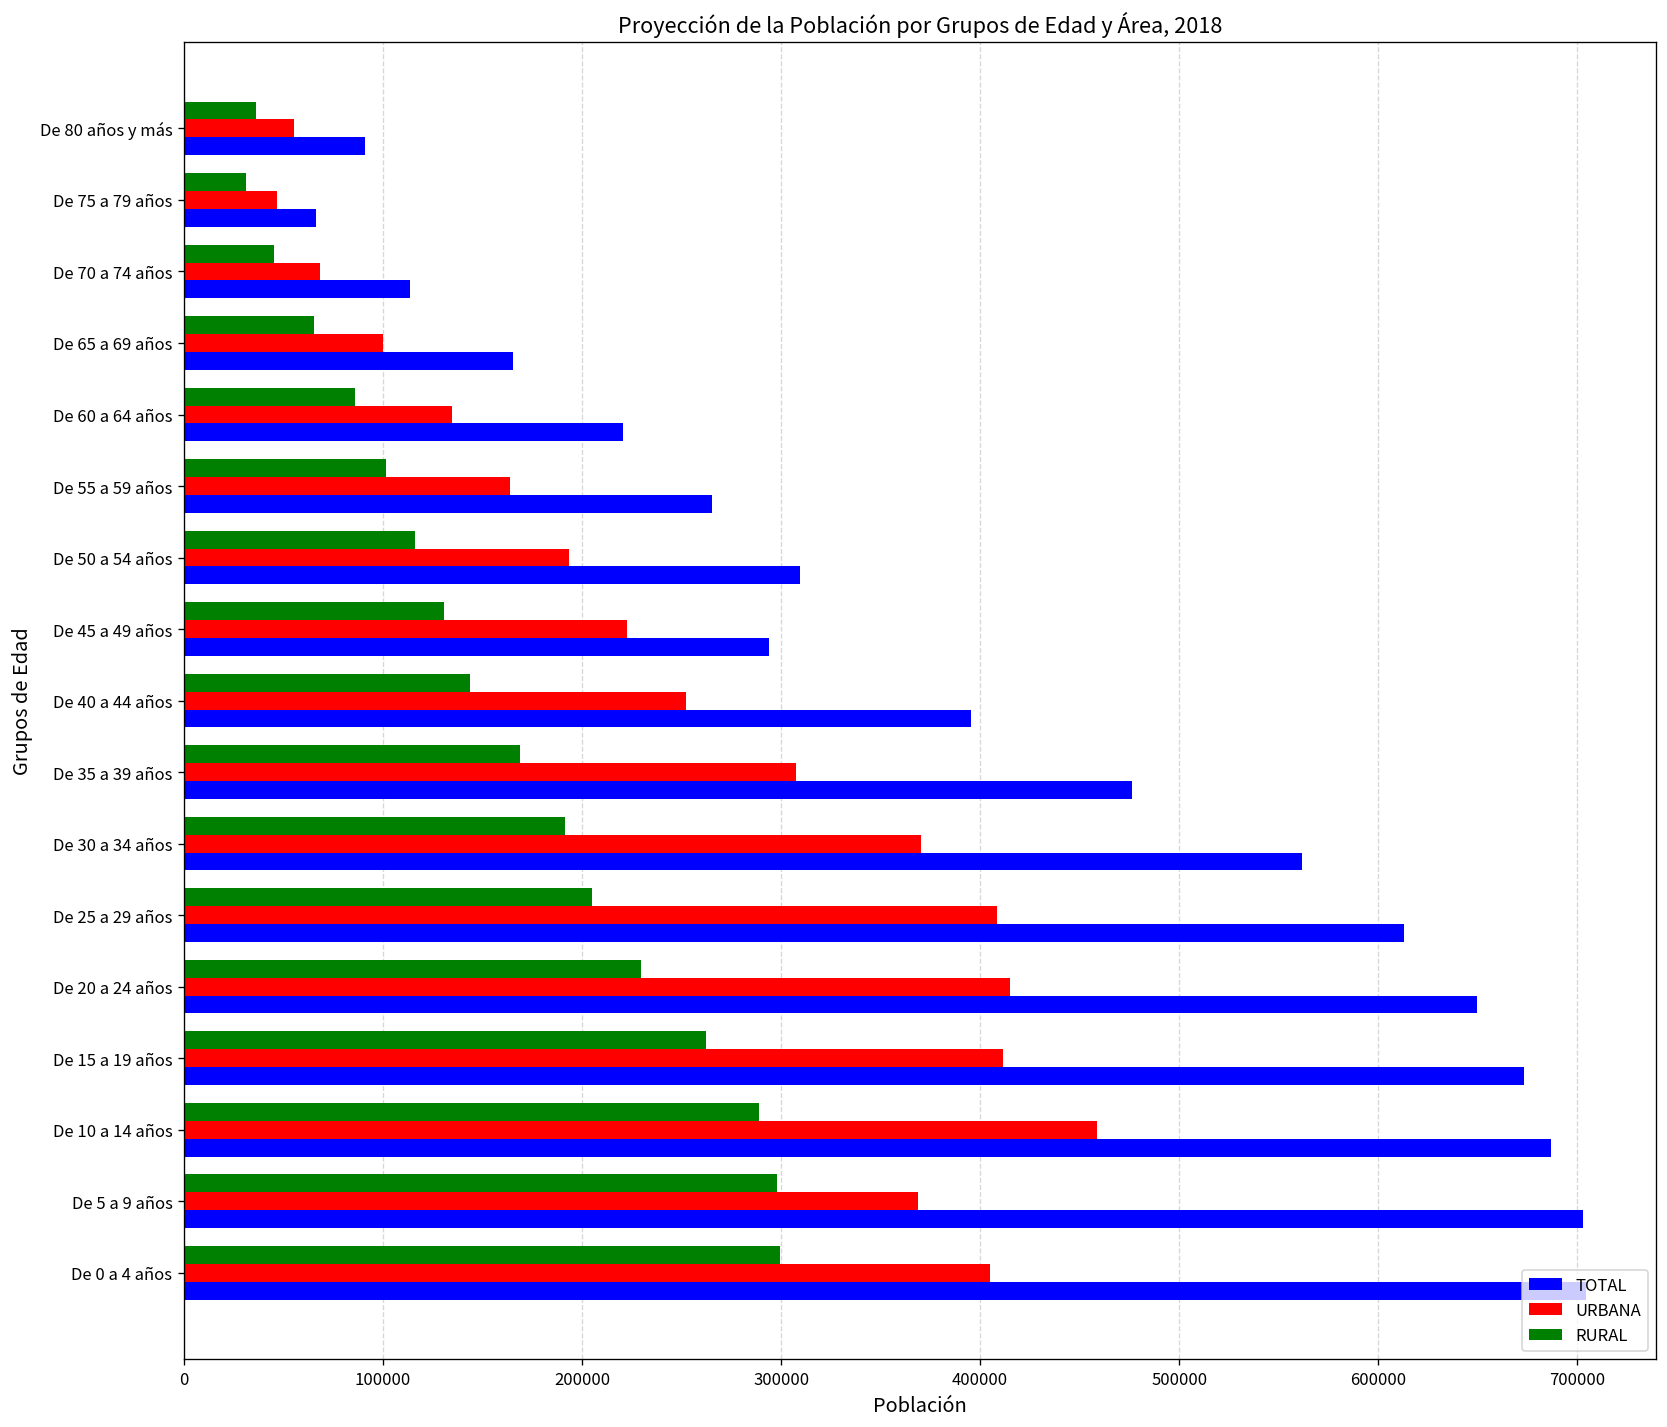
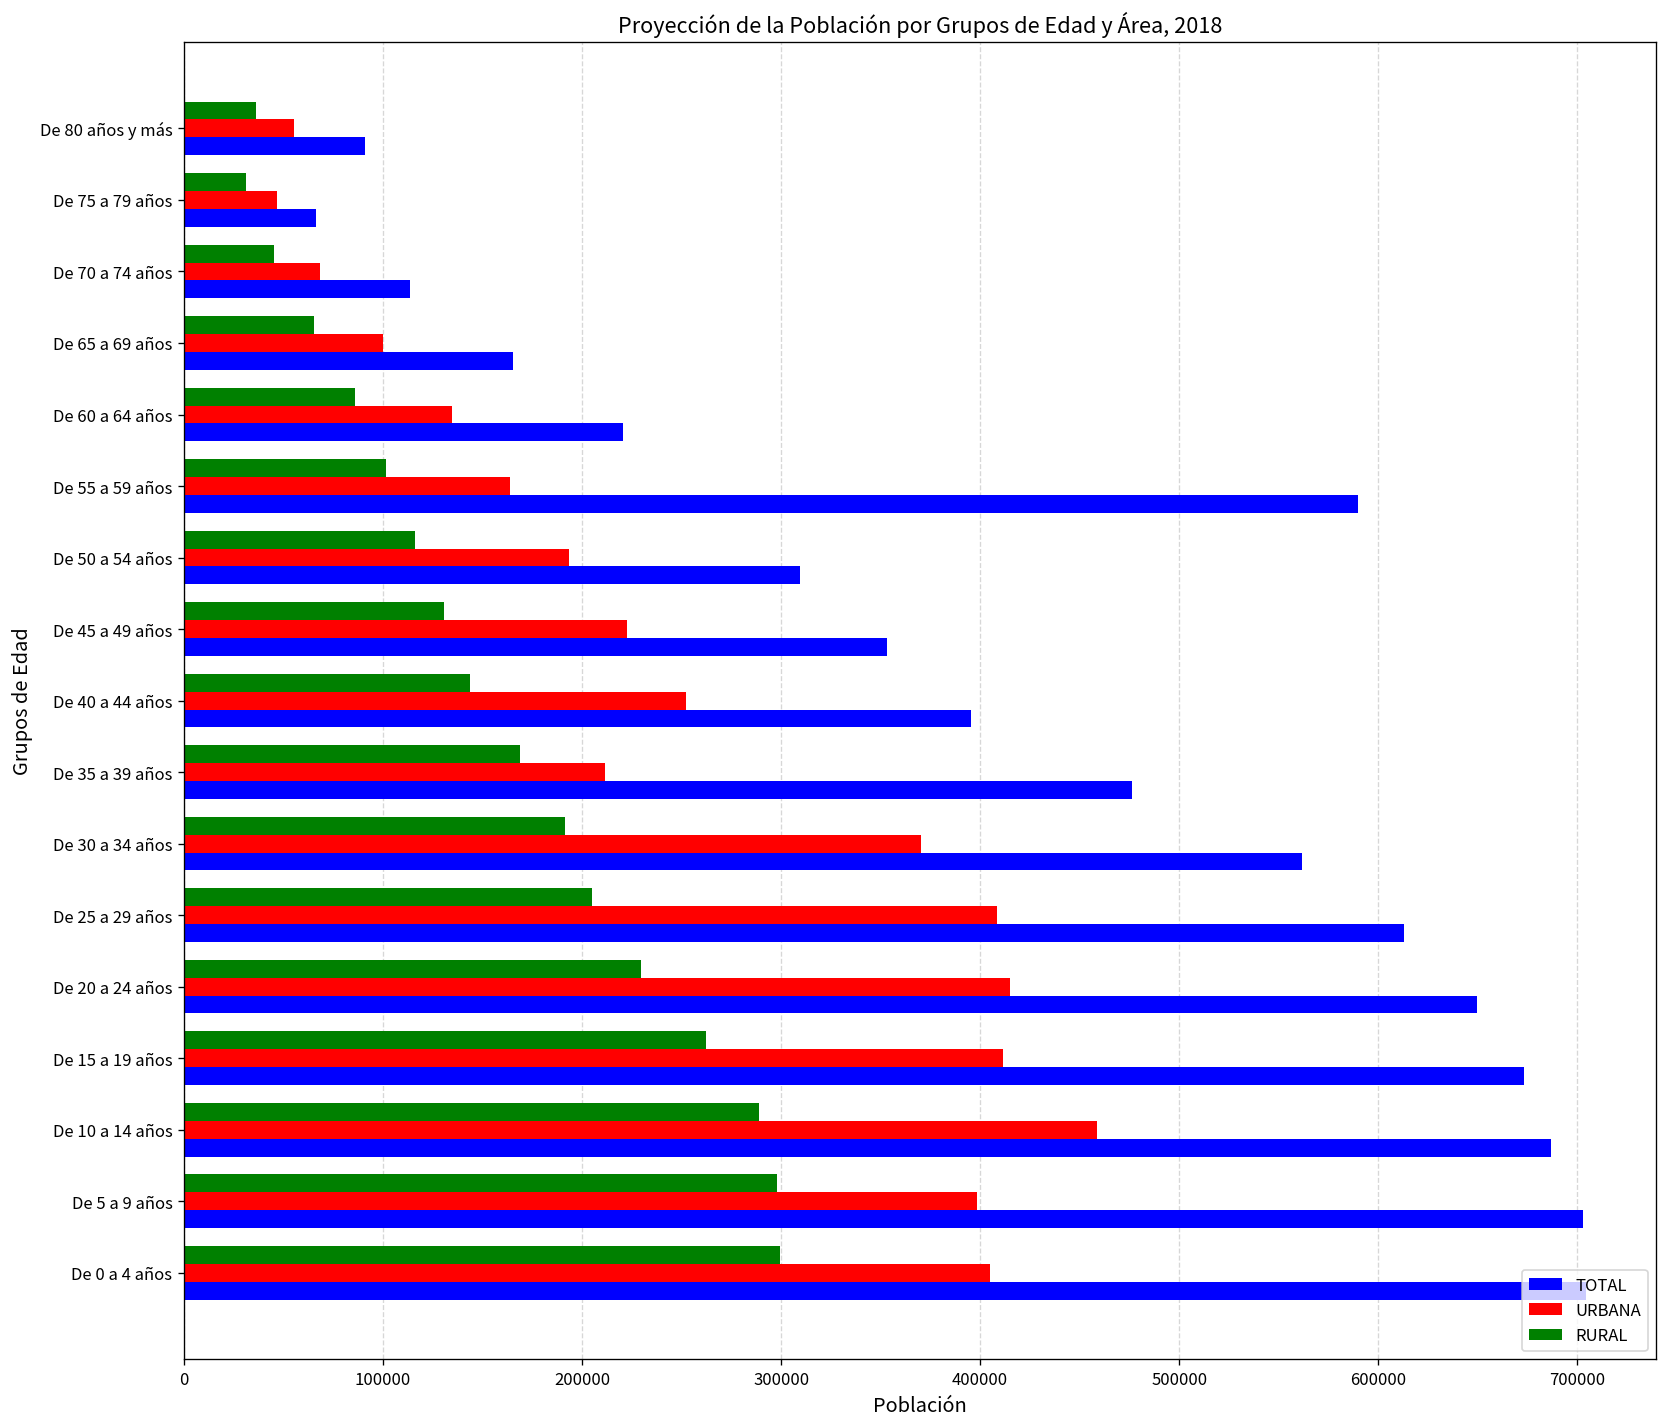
  {
    "TOTAL": {
      "De 80 años y más": 91000,
      "De 75 a 79 años": 66000,
      "De 70 a 74 años": 114000,
      "De 65 a 69 años": 165000,
      "De 60 a 64 años": 221000,
-     "De 55 a 59 años": 265000,
+     "De 55 a 59 años": 590000,
      "De 50 a 54 años": 309000,
-     "De 45 a 49 años": 294000,
+     "De 45 a 49 años": 353000,
      "De 40 a 44 años": 396000,
      "De 35 a 39 años": 476000,
      "De 30 a 34 años": 562000,
      "De 25 a 29 años": 613000,
      "De 20 a 24 años": 650000,
      "De 15 a 19 años": 673000,
      "De 10 a 14 años": 687000,
      "De 5 a 9 años": 703000
    },
    "URBANA": {
      "De 80 años y más": 55000,
      "De 75 a 79 años": 47000,
      "De 70 a 74 años": 68000,
      "De 65 a 69 años": 100000,
      "De 60 a 64 años": 135000,
      "De 55 a 59 años": 164000,
      "De 50 a 54 años": 193000,
      "De 45 a 49 años": 223000,
      "De 40 a 44 años": 252000,
-     "De 35 a 39 años": 307000,
+     "De 35 a 39 años": 212000,
      "De 30 a 34 años": 370000,
      "De 25 a 29 años": 408000,
      "De 20 a 24 años": 415000,
      "De 15 a 19 años": 411000,
      "De 10 a 14 años": 459000,
-     "De 5 a 9 años": 369000,
+     "De 5 a 9 años": 398000,
      "De 0 a 4 años": 405000
    },
    "RURAL": {
      "De 80 años y más": 36000,
      "De 75 a 79 años": 31000,
      "De 70 a 74 años": 45000,
      "De 65 a 69 años": 65000,
      "De 60 a 64 años": 86000,
      "De 55 a 59 años": 101000,
      "De 50 a 54 años": 116000,
      "De 45 a 49 años": 131000,
      "De 40 a 44 años": 144000,
      "De 35 a 39 años": 169000,
      "De 30 a 34 años": 191000,
      "De 25 a 29 años": 205000,
      "De 20 a 24 años": 230000,
      "De 15 a 19 años": 262000,
      "De 10 a 14 años": 289000,
      "De 5 a 9 años": 298000,
      "De 0 a 4 años": 299000
    }
  }
